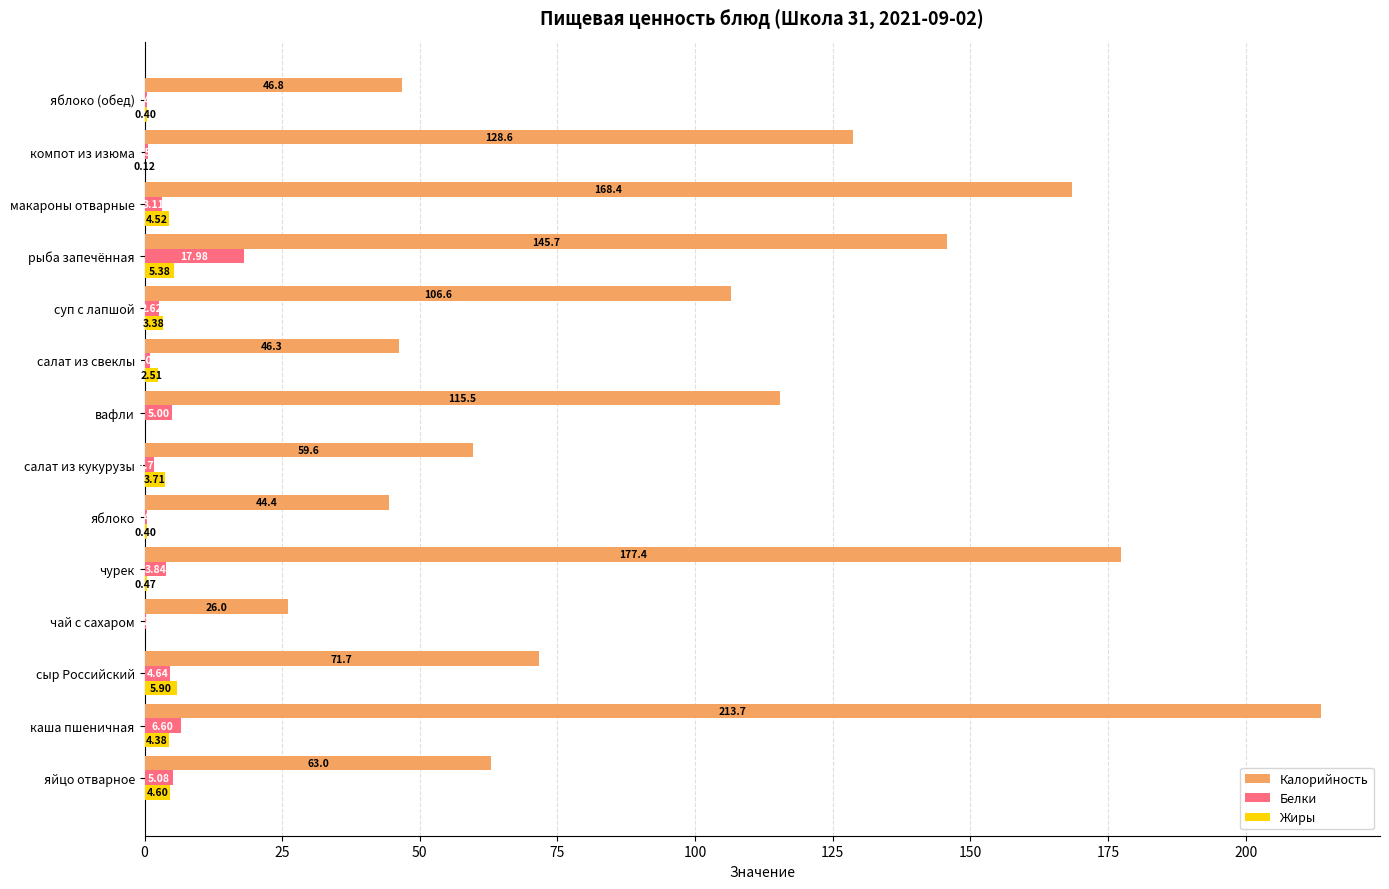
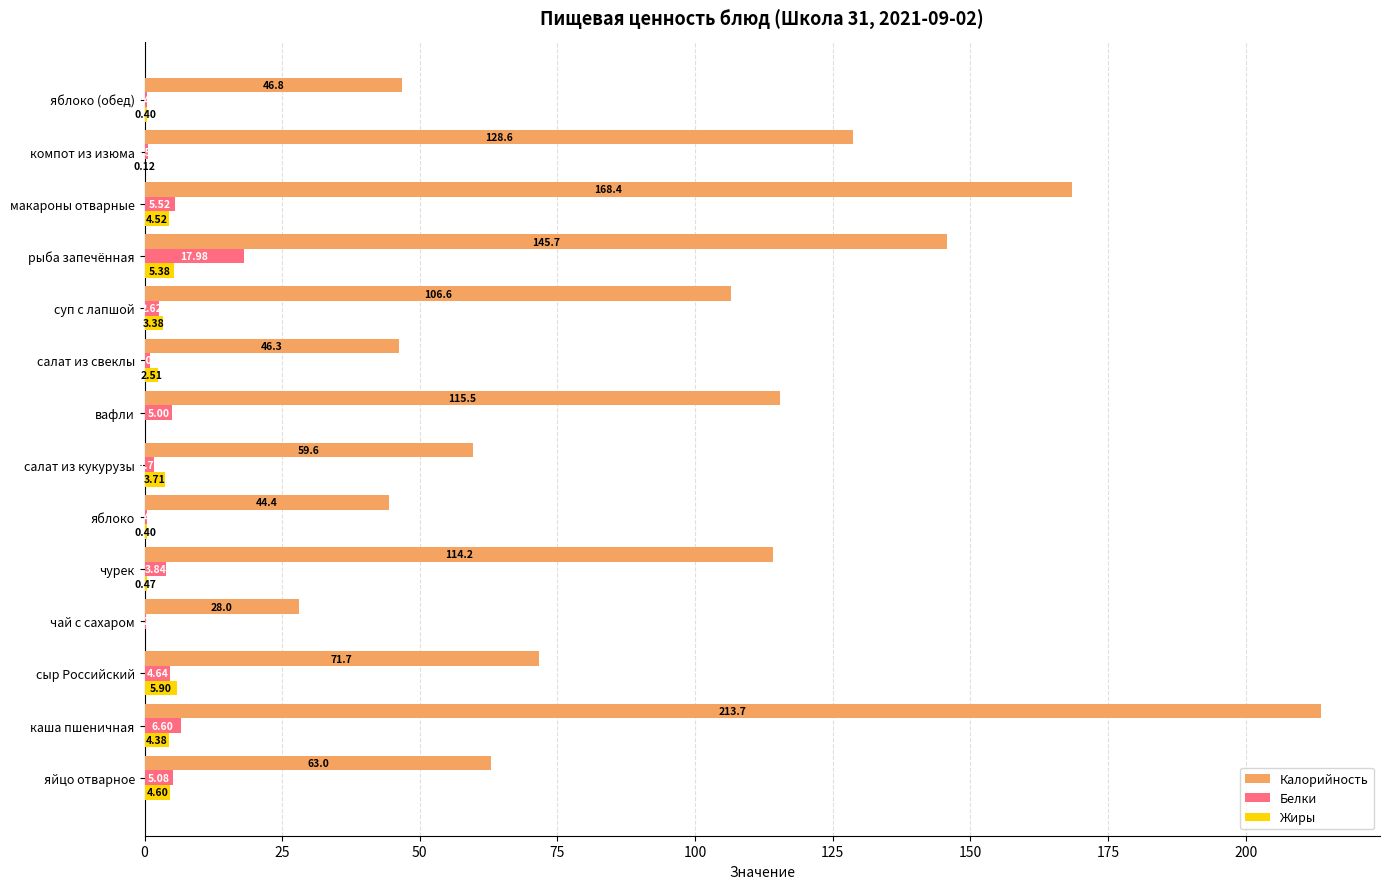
  {
    "Калорийность": {
      "яблоко (обед)": 46.8,
      "компот из изюма": 128.6,
      "макароны отварные": 168.4,
      "рыба запечённая": 145.7,
      "суп с лапшой": 106.6,
      "салат из свеклы": 46.3,
      "вафли": 115.5,
      "салат из кукурузы": 59.6,
      "яблоко": 44.4,
-     "чурек": 177.4,
-     "чай с сахаром": 26.0,
+     "чурек": 114.2,
+     "чай с сахаром": 28.0,
      "сыр Российский": 71.7,
      "каша пшеничная": 213.7,
      "яйцо отварное": 63.0
    },
    "Белки": {
-     "макароны отварные": 3.11,
+     "макароны отварные": 5.52,
      "рыба запечённая": 17.98,
      "суп с лапшой": 2.62,
      "вафли": 5.00,
      "чурек": 3.84,
      "сыр Российский": 4.64,
      "каша пшеничная": 6.60,
      "яйцо отварное": 5.08
    },
    "Жиры": {
      "яблоко (обед)": 0.40,
      "компот из изюма": 0.12,
      "макароны отварные": 4.52,
      "рыба запечённая": 5.38,
      "суп с лапшой": 3.38,
      "салат из свеклы": 2.51,
      "салат из кукурузы": 3.71,
      "яблоко": 0.40,
      "чурек": 0.47,
      "сыр Российский": 5.90,
      "каша пшеничная": 4.38,
      "яйцо отварное": 4.60
    }
  }
